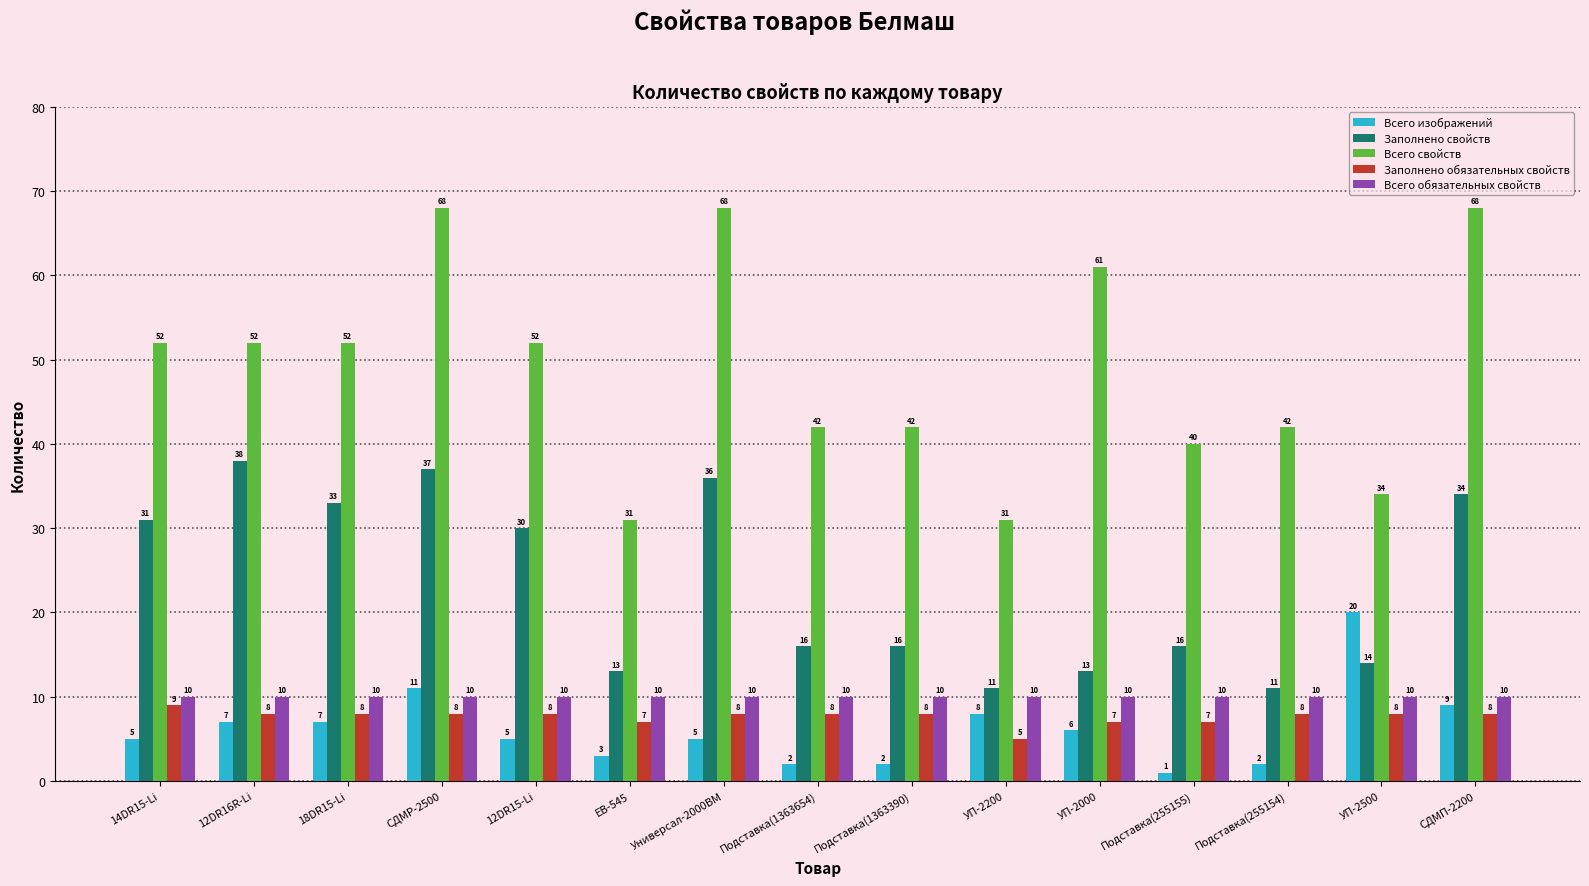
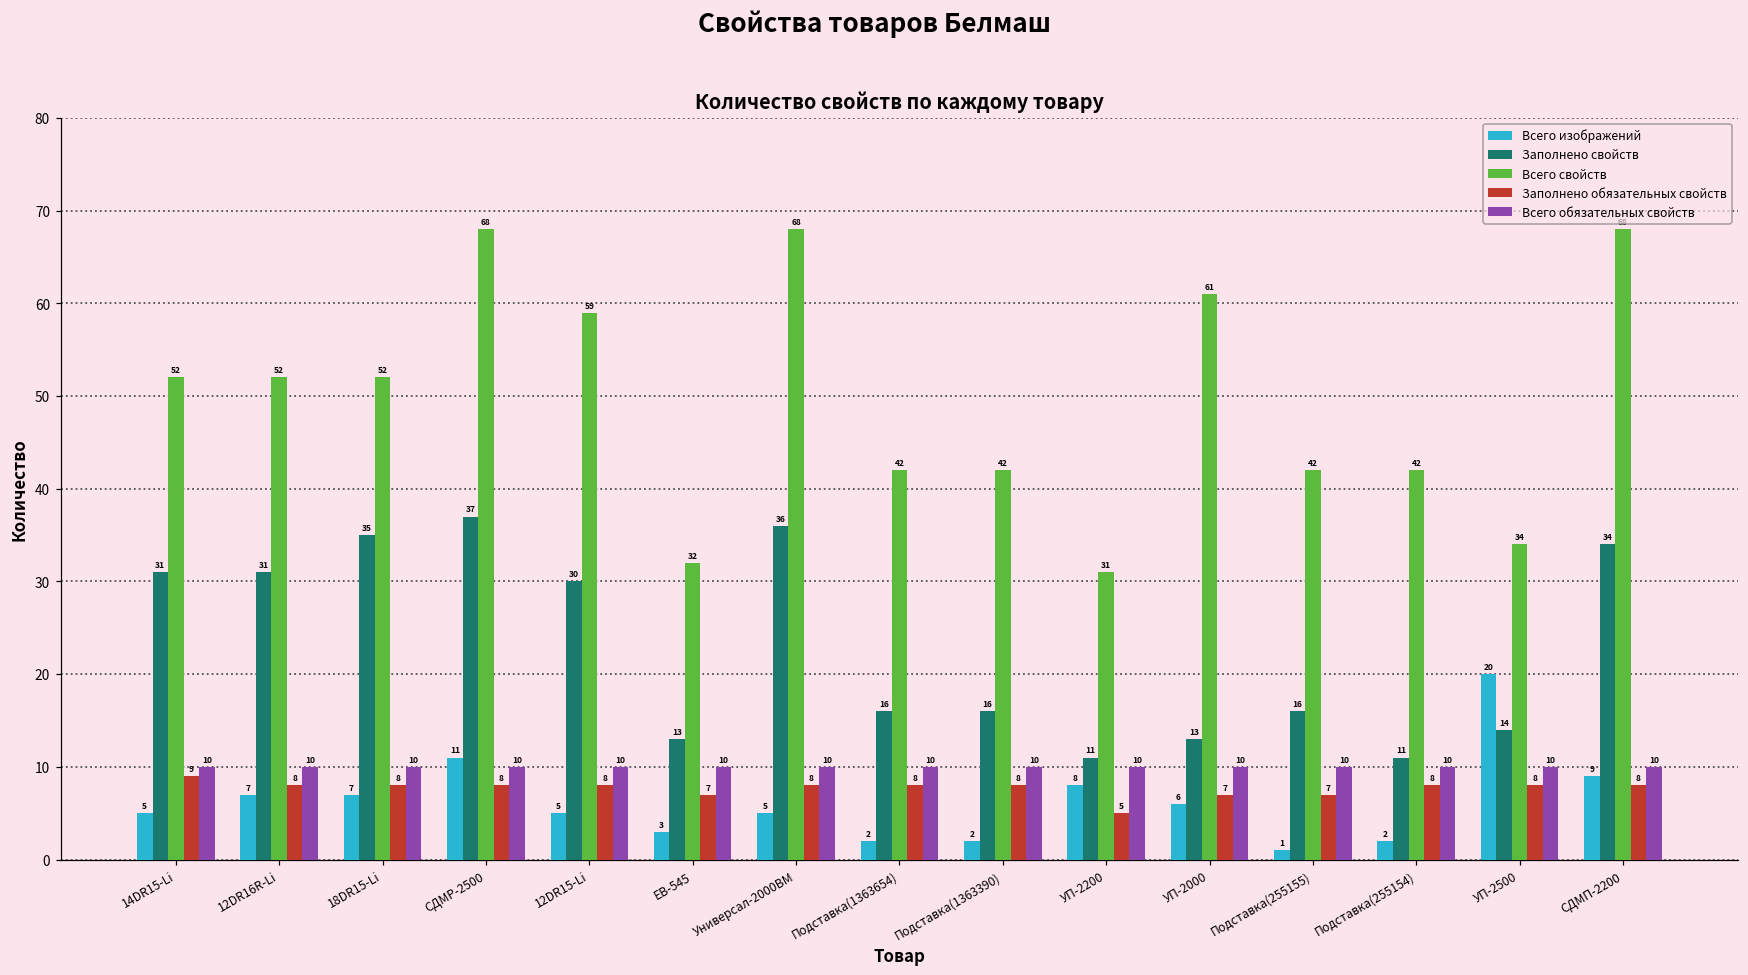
  {
    "Всего изображений": {
      "14DR15-Li": 5,
      "12DR16R-Li": 7,
      "18DR15-Li": 7,
      "СДМР-2500": 11,
      "12DR15-Li": 5,
      "EB-545": 3,
      "Универсал-2000BM": 5,
      "Подставка(1363654)": 2,
      "Подставка(1363390)": 2,
      "УП-2200": 8,
      "УП-2000": 6,
      "Подставка(255155)": 1,
      "Подставка(255154)": 2,
      "УП-2500": 20,
      "СДМП-2200": 9
    },
    "Заполнено свойств": {
      "14DR15-Li": 31,
-     "12DR16R-Li": 38,
-     "18DR15-Li": 33,
+     "12DR16R-Li": 31,
+     "18DR15-Li": 35,
      "СДМР-2500": 37,
      "12DR15-Li": 30,
      "EB-545": 13,
      "Универсал-2000BM": 36,
      "Подставка(1363654)": 16,
      "Подставка(1363390)": 16,
      "УП-2200": 11,
      "УП-2000": 13,
      "Подставка(255155)": 16,
      "Подставка(255154)": 11,
      "УП-2500": 14,
      "СДМП-2200": 34
    },
    "Всего свойств": {
      "14DR15-Li": 52,
      "12DR16R-Li": 52,
      "18DR15-Li": 52,
      "СДМР-2500": 68,
-     "12DR15-Li": 52,
-     "EB-545": 31,
+     "12DR15-Li": 59,
+     "EB-545": 32,
      "Универсал-2000BM": 68,
      "Подставка(1363654)": 42,
      "Подставка(1363390)": 42,
      "УП-2200": 31,
      "УП-2000": 61,
-     "Подставка(255155)": 40,
+     "Подставка(255155)": 42,
      "Подставка(255154)": 42,
      "УП-2500": 34,
      "СДМП-2200": 68
    },
    "Заполнено обязательных свойств": {
      "14DR15-Li": 9,
      "12DR16R-Li": 8,
      "18DR15-Li": 8,
      "СДМР-2500": 8,
      "12DR15-Li": 8,
      "EB-545": 7,
      "Универсал-2000BM": 8,
      "Подставка(1363654)": 8,
      "Подставка(1363390)": 8,
      "УП-2200": 5,
      "УП-2000": 7,
      "Подставка(255155)": 7,
      "Подставка(255154)": 8,
      "УП-2500": 8,
      "СДМП-2200": 8
    },
    "Всего обязательных свойств": {
      "14DR15-Li": 10,
      "12DR16R-Li": 10,
      "18DR15-Li": 10,
      "СДМР-2500": 10,
      "12DR15-Li": 10,
      "EB-545": 10,
      "Универсал-2000BM": 10,
      "Подставка(1363654)": 10,
      "Подставка(1363390)": 10,
      "УП-2200": 10,
      "УП-2000": 10,
      "Подставка(255155)": 10,
      "Подставка(255154)": 10,
      "УП-2500": 10,
      "СДМП-2200": 10
    }
  }
